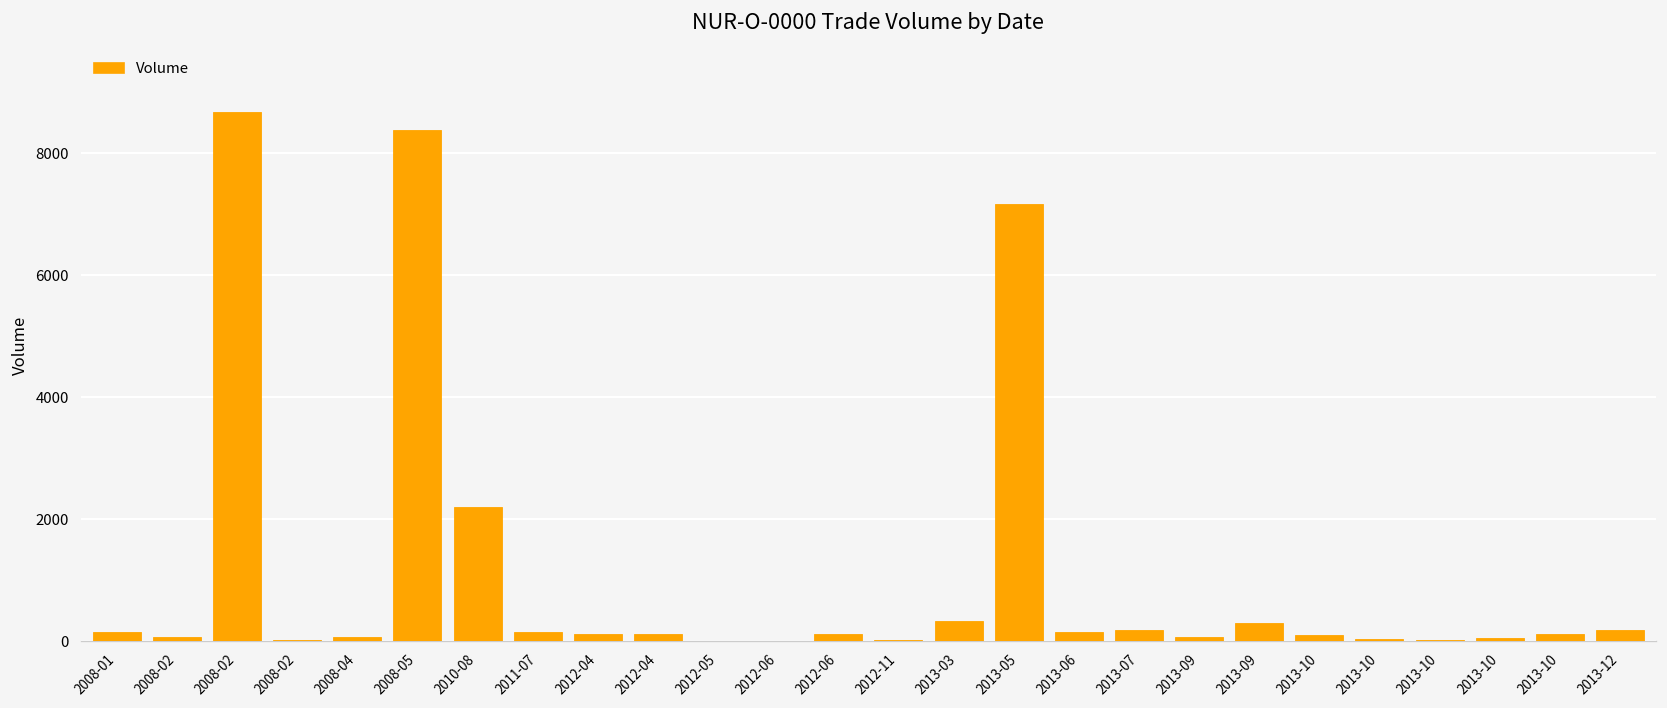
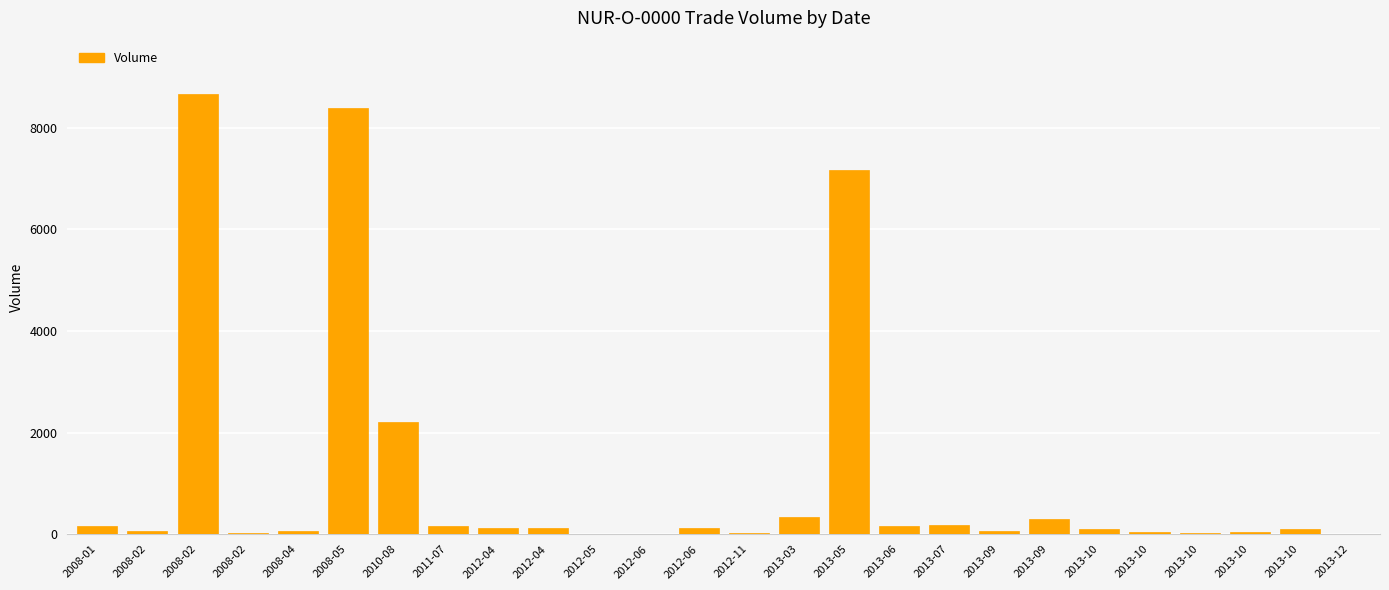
  {
    "2008-01": 200,
    "2008-04": 100,
    "2008-05": 8400,
    "2010-08": 2200,
    "2011-07": 200,
    "2013-03": 300,
    "2013-05": 7200,
    "2013-06": 200,
    "2013-07": 200,
-   "2013-12": 200
+   "2013-12": 0
  }
